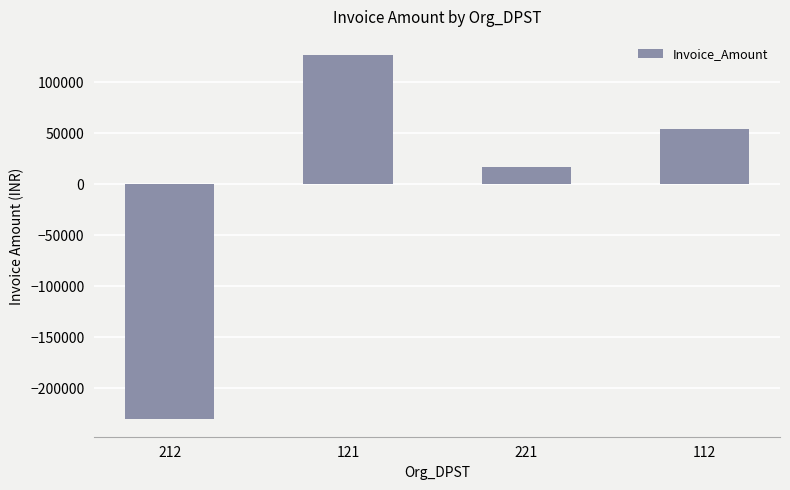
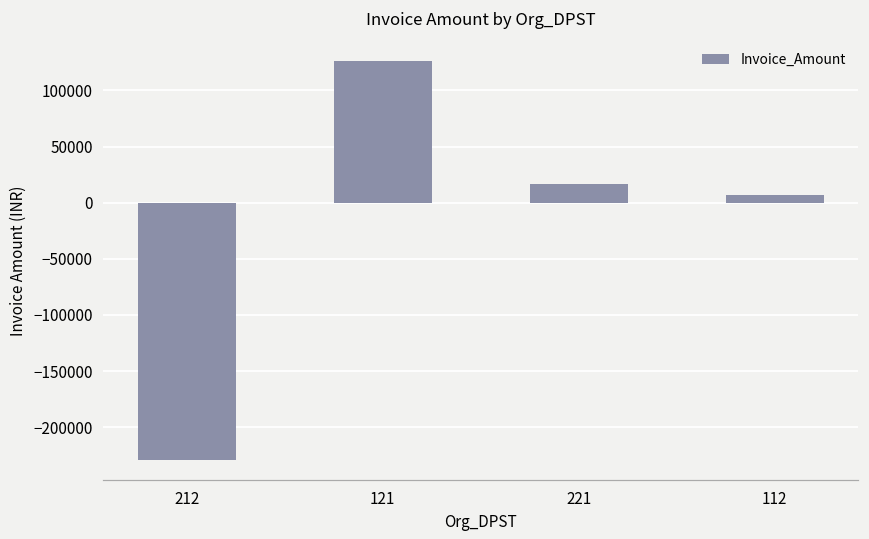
  {
    "212": -230000,
    "121": 127000,
    "221": 16000,
-   "112": 54000
+   "112": 7000
  }
